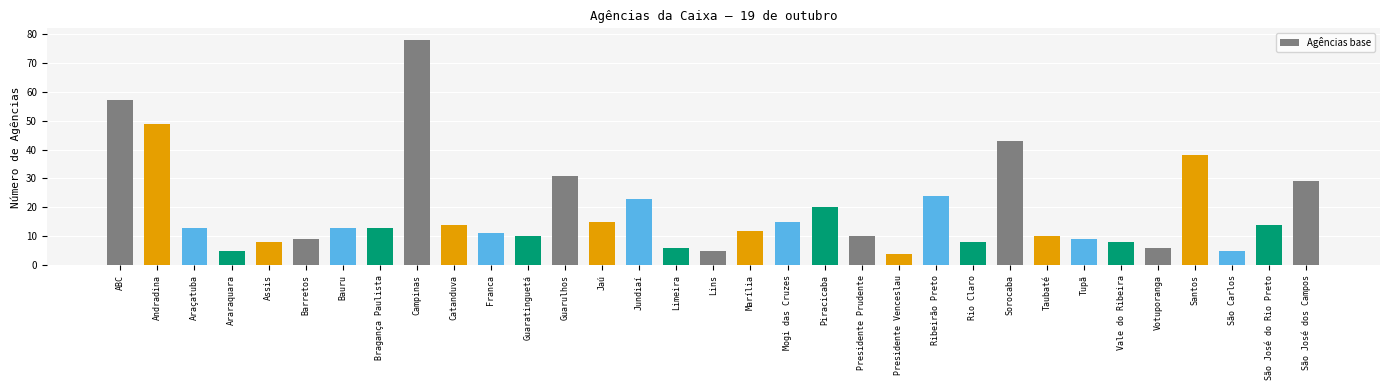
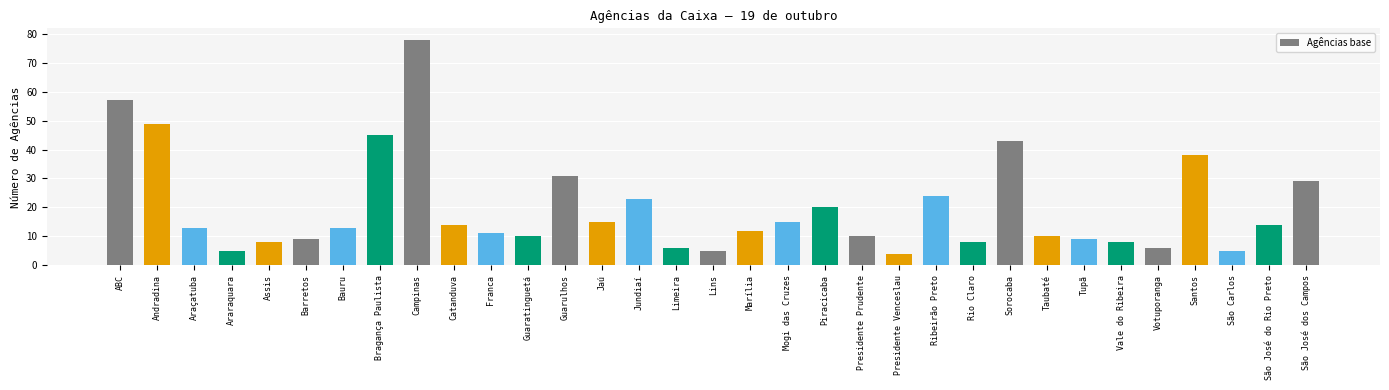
  {
    "ABC": 57,
    "Andradina": 49,
    "Araçatuba": 13,
    "Araraquara": 5,
    "Assis": 8,
    "Barretos": 9,
    "Bauru": 13,
-   "Bragança Paulista": 13,
+   "Bragança Paulista": 45,
    "Campinas": 78,
    "Catanduva": 14,
    "Franca": 11,
    "Guaratinguetá": 10,
    "Guarulhos": 31,
    "Jaú": 15,
    "Jundiaí": 23,
    "Limeira": 6,
    "Lins": 5,
    "Marília": 12,
    "Mogi das Cruzes": 15,
    "Piracicaba": 20,
    "Presidente Prudente": 10,
    "Presidente Venceslau": 4,
    "Ribeirão Preto": 24,
    "Rio Claro": 8,
    "Sorocaba": 43,
    "Taubaté": 10,
    "Tupã": 9,
    "Vale do Ribeira": 8,
    "Votuporanga": 6,
    "Santos": 38,
    "São Carlos": 5,
    "São José do Rio Preto": 14,
    "São José dos Campos": 29
  }
